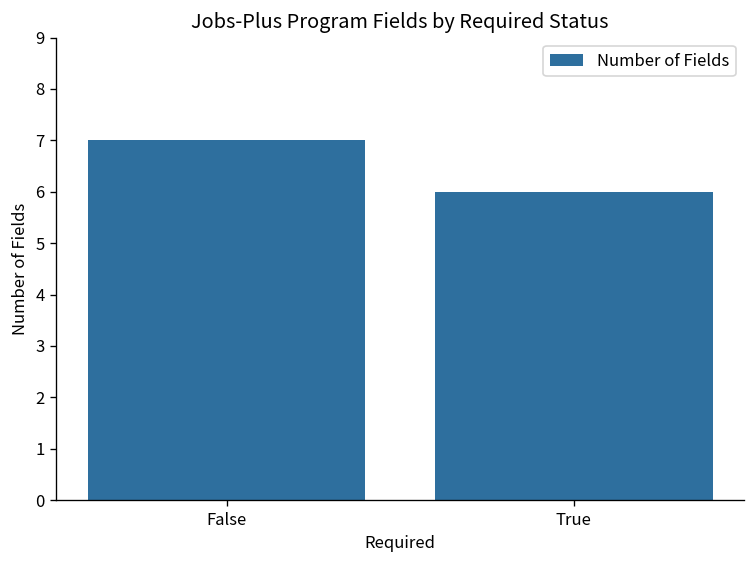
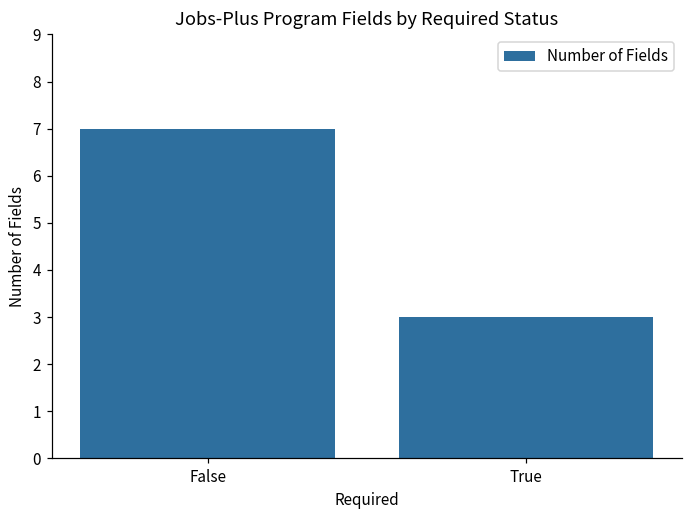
  {
    "False": 7,
-   "True": 6
+   "True": 3
  }
